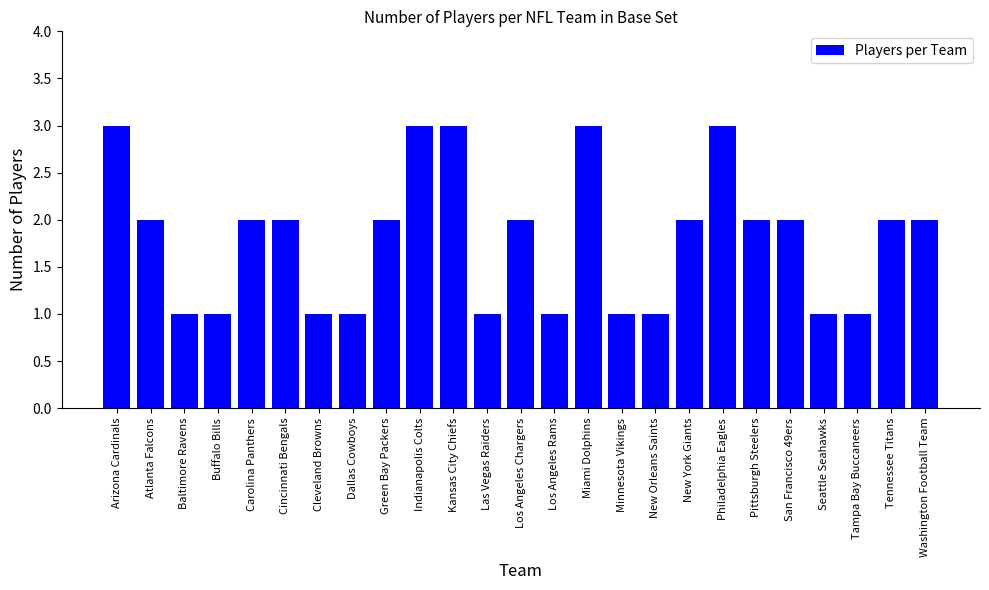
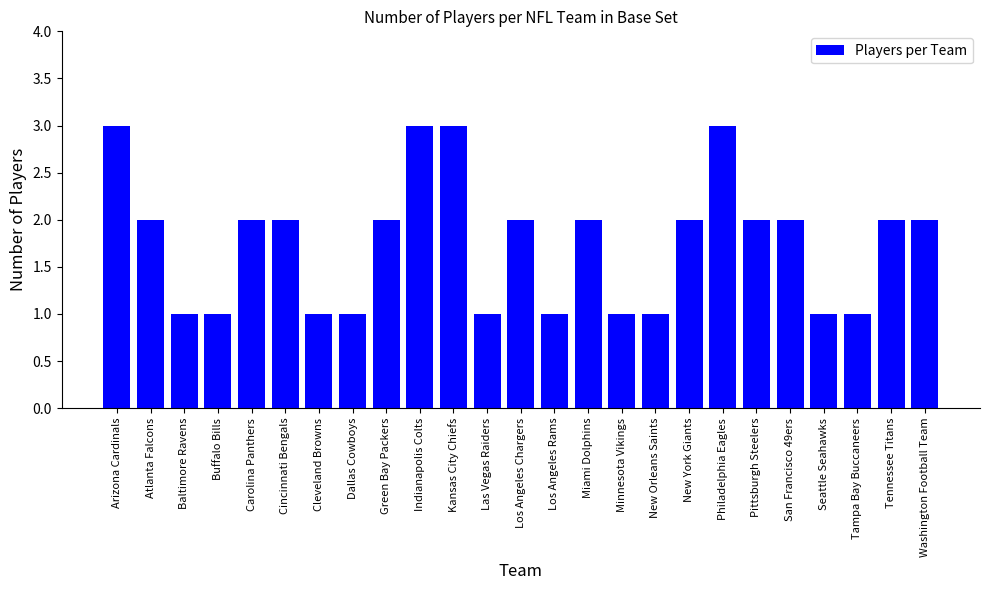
  {
    "Arizona Cardinals": 3,
    "Atlanta Falcons": 2,
    "Baltimore Ravens": 1,
    "Buffalo Bills": 1,
    "Carolina Panthers": 2,
    "Cincinnati Bengals": 2,
    "Cleveland Browns": 1,
    "Dallas Cowboys": 1,
    "Green Bay Packers": 2,
    "Indianapolis Colts": 3,
    "Kansas City Chiefs": 3,
    "Las Vegas Raiders": 1,
    "Los Angeles Chargers": 2,
    "Los Angeles Rams": 1,
-   "Miami Dolphins": 3,
+   "Miami Dolphins": 2,
    "Minnesota Vikings": 1,
    "New Orleans Saints": 1,
    "New York Giants": 2,
    "Philadelphia Eagles": 3,
    "Pittsburgh Steelers": 2,
    "San Francisco 49ers": 2,
    "Seattle Seahawks": 1,
    "Tampa Bay Buccaneers": 1,
    "Tennessee Titans": 2,
    "Washington Football Team": 2
  }
